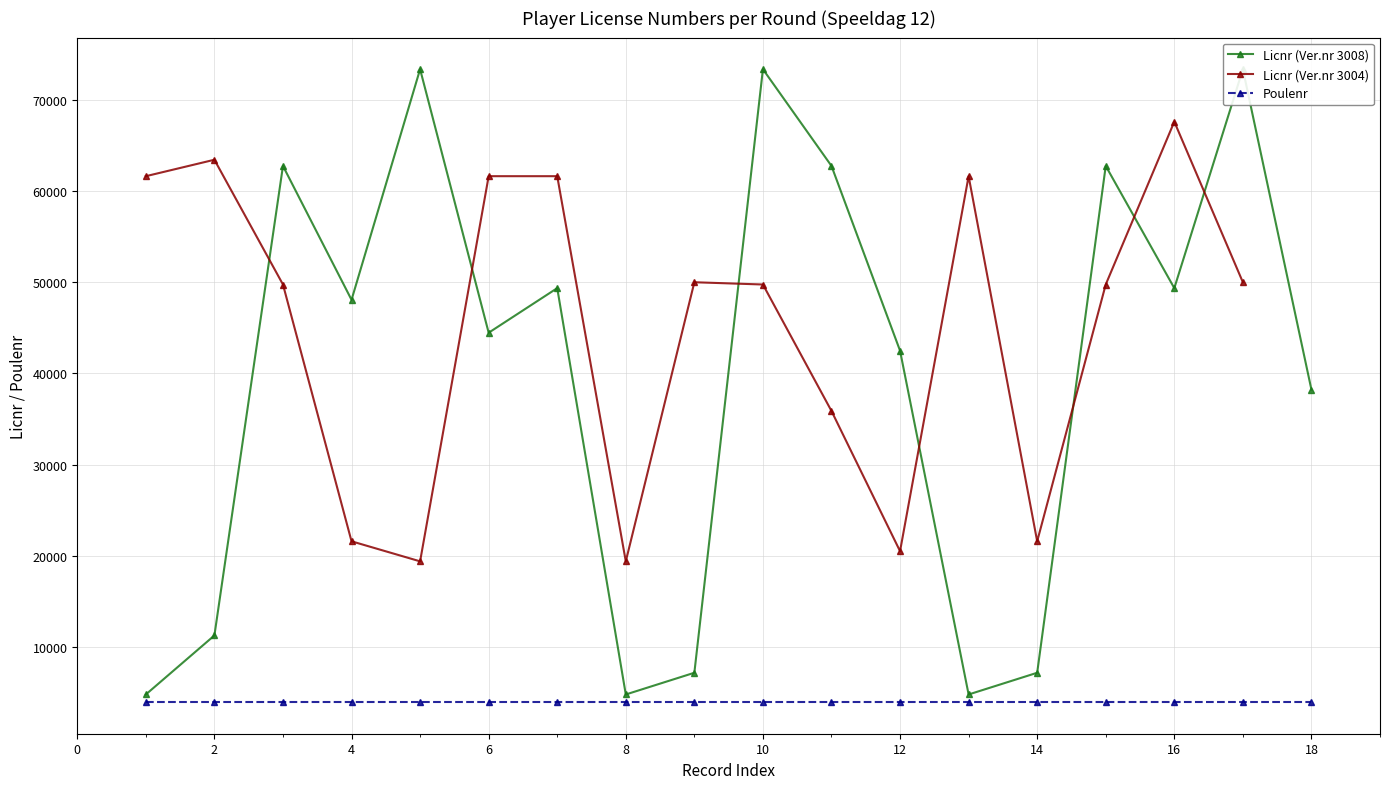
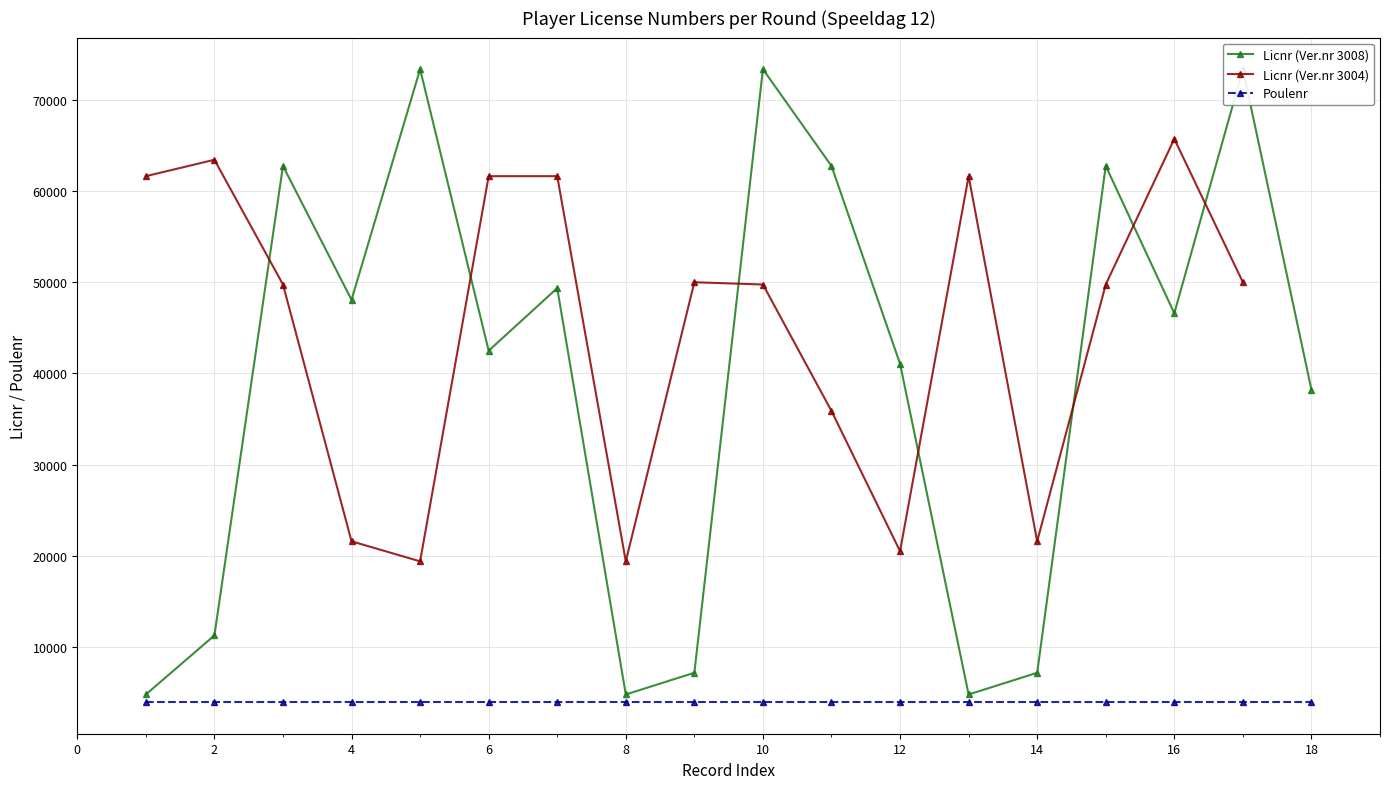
  {
    "Licnr (Ver.nr 3008)": {
      "2": 11000,
      "4": 48000,
-     "6": 44000,
+     "6": 42000,
      "8": 5000,
      "10": 73000,
-     "12": 42000,
+     "12": 41000,
      "14": 7000,
-     "16": 49000,
+     "16": 47000,
      "18": 38000
    },
    "Licnr (Ver.nr 3004)": {
      "2": 63000,
      "4": 22000,
      "6": 62000,
      "8": 19000,
      "10": 50000,
      "12": 21000,
      "14": 22000,
-     "16": 68000
+     "16": 66000
    },
    "Poulenr": {
      "2": 4000,
      "4": 4000,
      "6": 4000,
      "8": 4000,
      "10": 4000,
      "12": 4000,
      "14": 4000,
      "16": 4000,
      "18": 4000
    }
  }
